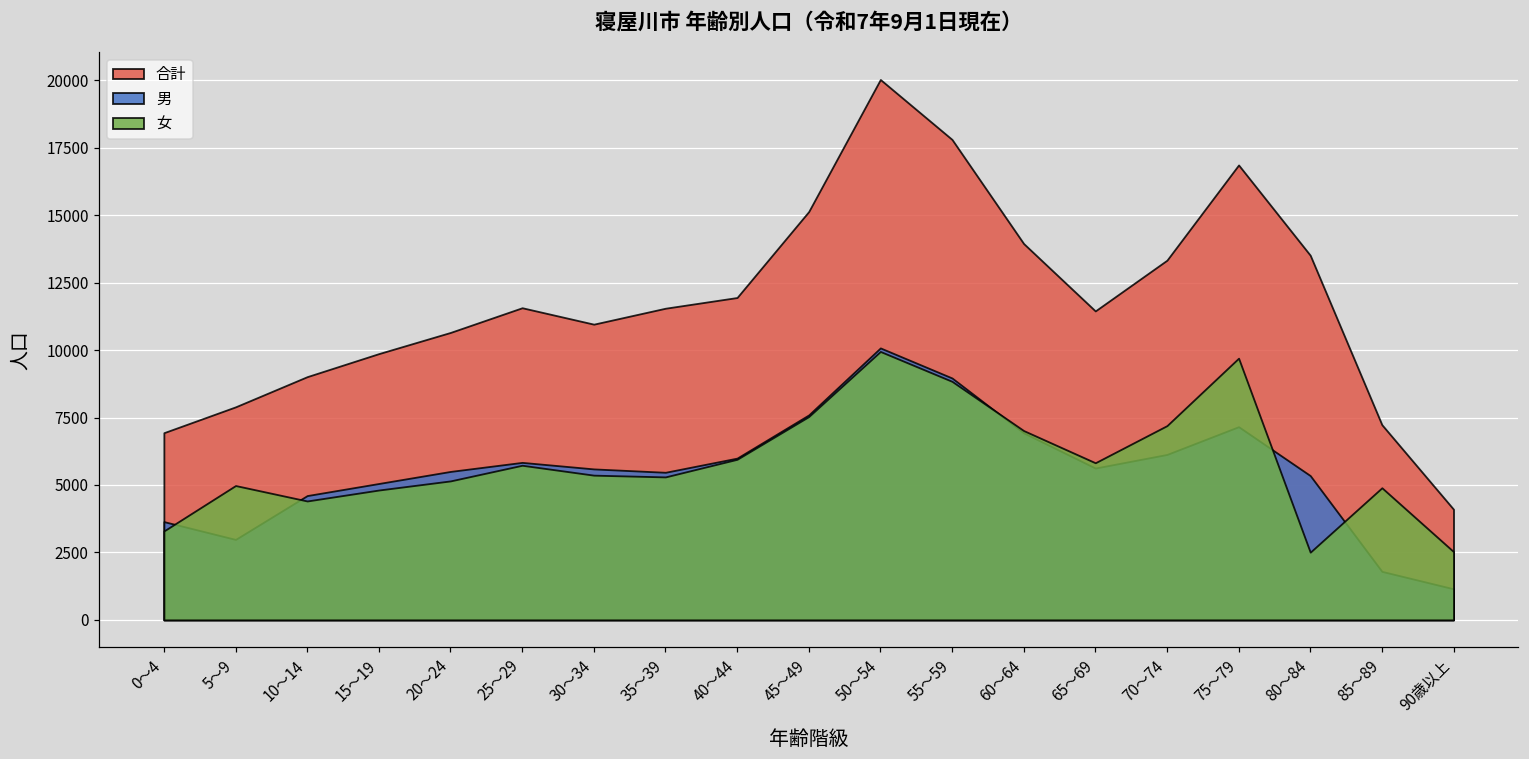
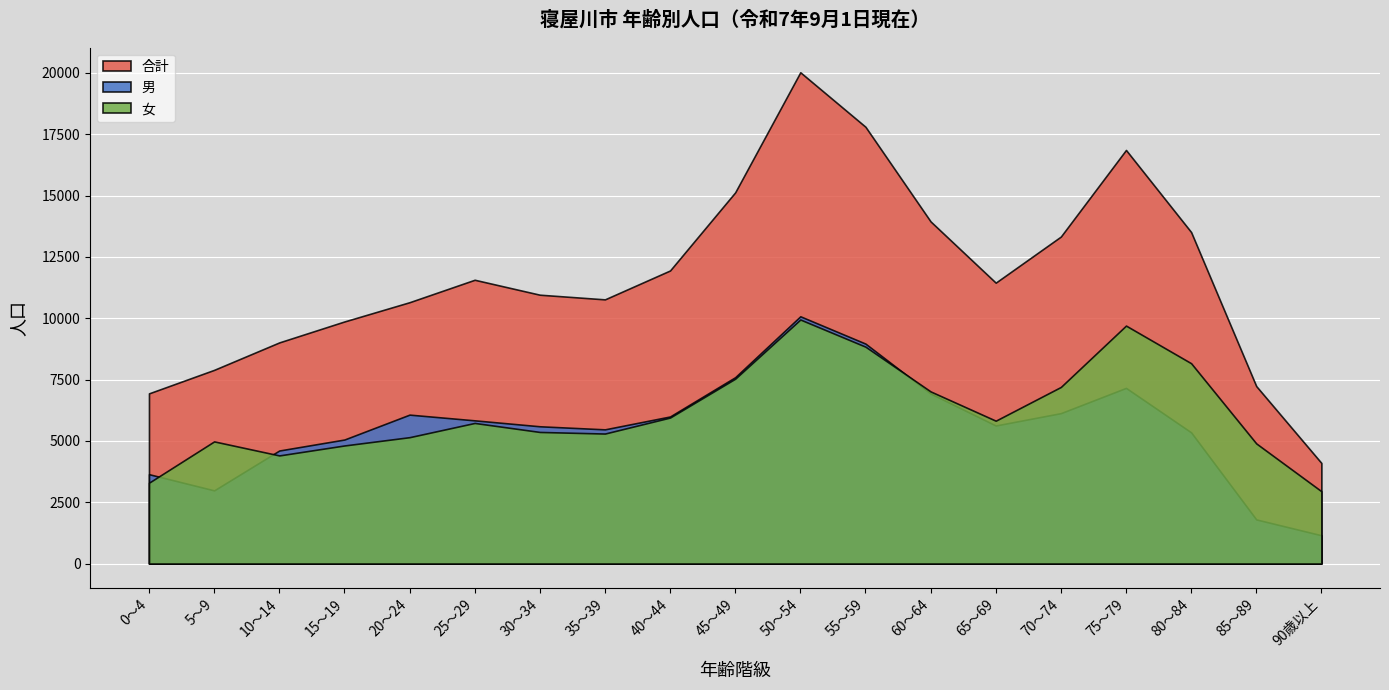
  {
    "合計": {
      "0～4": 6900,
      "5～9": 7900,
      "10～14": 9000,
      "15～19": 9900,
      "20～24": 10700,
      "25～29": 11600,
      "30～34": 11000,
-     "35～39": 11600,
+     "35～39": 10800,
      "40～44": 11900,
      "45～49": 15100,
      "50～54": 20000,
      "55～59": 17800,
      "60～64": 13900,
      "65～69": 11500,
      "70～74": 13300,
      "75～79": 16900,
      "80～84": 13500,
      "85～89": 7200,
      "90歳以上": 4100
    },
    "男": {
      "0～4": 3600,
      "5～9": 3000,
      "10～14": 4600,
      "15～19": 5100,
-     "20～24": 5500,
+     "20～24": 6100,
      "25～29": 5800,
      "30～34": 5600,
      "35～39": 5500,
      "50～54": 10100,
      "55～59": 9000,
      "65～69": 5600,
      "70～74": 6100,
      "75～79": 7200,
      "80～84": 5300,
      "85～89": 1800,
      "90歳以上": 1200
    },
    "女": {
      "0～4": 3300,
      "5～9": 5000,
      "10～14": 4400,
      "15～19": 4800,
      "20～24": 5200,
      "25～29": 5700,
      "30～34": 5400,
      "35～39": 5300,
      "50～54": 9900,
      "55～59": 8800,
      "65～69": 5800,
      "70～74": 7200,
      "75～79": 9700,
-     "80～84": 2500,
+     "80～84": 8200,
      "85～89": 4900,
-     "90歳以上": 2500
+     "90歳以上": 2900
    }
  }
